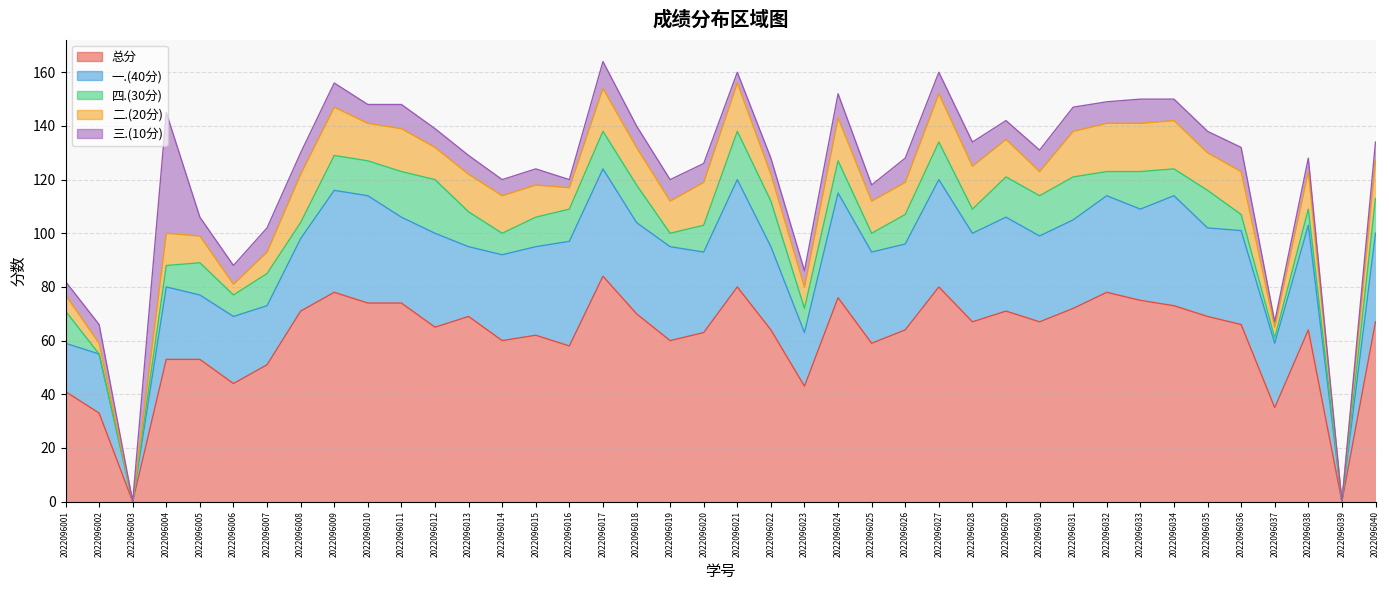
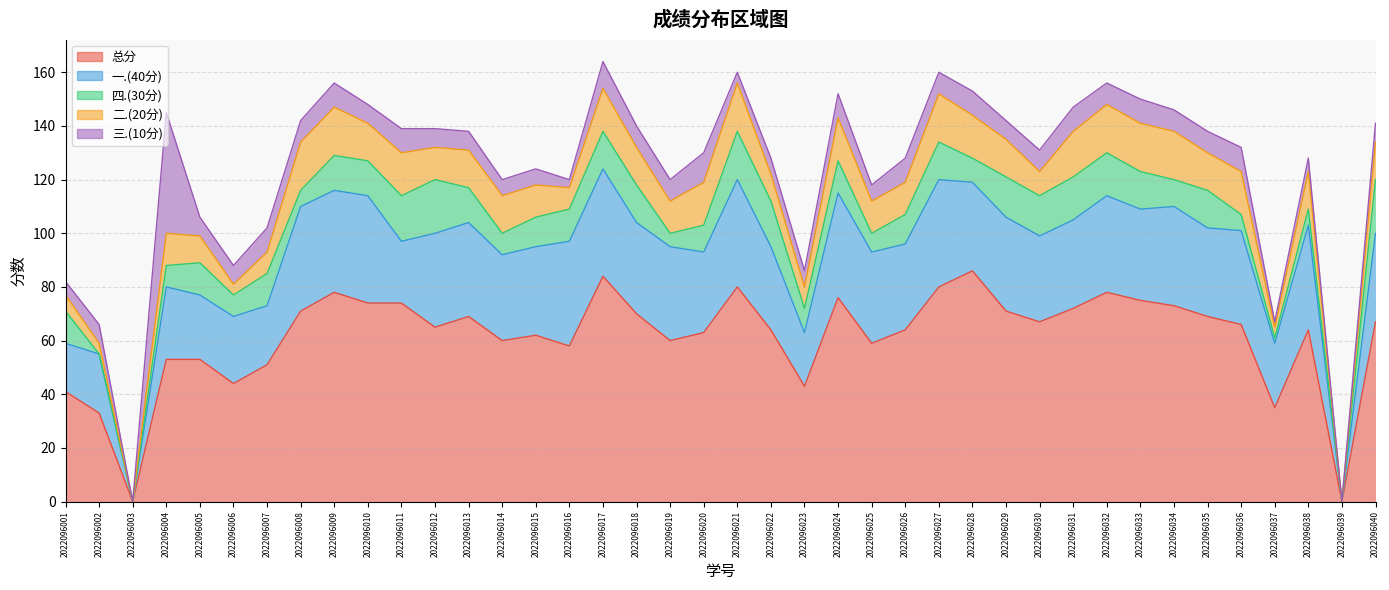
  {
    "总分": {
      "2022096001": 41,
      "2022096002": 33,
      "2022096004": 53,
      "2022096005": 53,
      "2022096006": 44,
      "2022096007": 51,
      "2022096008": 71,
      "2022096009": 78,
      "2022096010": 74,
      "2022096011": 74,
      "2022096012": 65,
      "2022096013": 69,
      "2022096014": 60,
      "2022096015": 62,
      "2022096016": 58,
      "2022096017": 84,
      "2022096018": 70,
      "2022096019": 60,
      "2022096020": 63,
      "2022096021": 80,
      "2022096022": 64,
      "2022096023": 43,
      "2022096024": 76,
      "2022096025": 59,
      "2022096026": 64,
      "2022096027": 80,
-     "2022096028": 67,
+     "2022096028": 86,
      "2022096029": 71,
      "2022096030": 67,
      "2022096031": 72,
      "2022096032": 78,
      "2022096033": 75,
      "2022096034": 73,
      "2022096035": 69,
      "2022096036": 66,
      "2022096037": 35,
      "2022096038": 64,
      "2022096040": 67
    },
    "一.(40分)": {
      "2022096001": 18,
      "2022096004": 27,
      "2022096005": 24,
      "2022096006": 25,
      "2022096007": 22,
-     "2022096008": 27,
+     "2022096008": 39,
      "2022096009": 38,
      "2022096010": 40,
-     "2022096011": 32,
+     "2022096011": 23,
      "2022096012": 35,
-     "2022096013": 26,
+     "2022096013": 35,
      "2022096014": 32,
      "2022096015": 33,
      "2022096016": 39,
      "2022096017": 40,
      "2022096018": 34,
      "2022096019": 35,
      "2022096020": 30,
      "2022096021": 40,
      "2022096022": 31,
      "2022096023": 20,
      "2022096024": 39,
      "2022096025": 34,
      "2022096026": 32,
      "2022096027": 40,
      "2022096028": 33,
      "2022096029": 35,
      "2022096030": 32,
      "2022096031": 33,
      "2022096032": 36,
      "2022096033": 34,
-     "2022096034": 41,
+     "2022096034": 37,
      "2022096035": 33,
      "2022096036": 35,
      "2022096037": 24,
      "2022096038": 39,
      "2022096040": 33
    },
    "四.(30分)": {
      "2022096001": 12,
      "2022096004": 8,
      "2022096005": 12,
      "2022096006": 8,
      "2022096007": 12,
      "2022096008": 6,
      "2022096009": 13,
      "2022096010": 13,
      "2022096011": 17,
      "2022096012": 20,
      "2022096013": 13,
      "2022096014": 8,
      "2022096015": 11,
      "2022096016": 12,
      "2022096017": 14,
      "2022096018": 14,
      "2022096019": 5,
      "2022096020": 10,
      "2022096021": 18,
      "2022096022": 17,
      "2022096023": 9,
      "2022096024": 12,
      "2022096025": 7,
      "2022096026": 11,
      "2022096027": 14,
      "2022096028": 9,
      "2022096029": 15,
      "2022096030": 15,
      "2022096031": 16,
-     "2022096032": 9,
+     "2022096032": 16,
      "2022096033": 14,
      "2022096034": 10,
      "2022096035": 14,
      "2022096036": 6,
      "2022096037": 2,
      "2022096038": 6,
-     "2022096040": 13
+     "2022096040": 20
    },
    "二.(20分)": {
      "2022096001": 6,
      "2022096002": 4,
      "2022096004": 12,
      "2022096005": 10,
      "2022096006": 4,
      "2022096007": 8,
      "2022096008": 18,
      "2022096009": 18,
      "2022096010": 14,
      "2022096011": 16,
      "2022096012": 12,
      "2022096013": 14,
      "2022096014": 14,
      "2022096015": 12,
      "2022096016": 8,
      "2022096017": 16,
      "2022096018": 14,
      "2022096019": 12,
      "2022096020": 16,
      "2022096021": 18,
      "2022096022": 10,
      "2022096023": 8,
      "2022096024": 16,
      "2022096025": 12,
      "2022096026": 12,
      "2022096027": 18,
      "2022096028": 16,
      "2022096029": 14,
      "2022096030": 9,
      "2022096031": 17,
      "2022096032": 18,
      "2022096033": 18,
      "2022096034": 18,
      "2022096035": 14,
      "2022096036": 16,
      "2022096037": 4,
      "2022096038": 14,
      "2022096040": 14
    },
    "三.(10分)": {
      "2022096001": 5,
      "2022096002": 7,
      "2022096005": 7,
      "2022096006": 7,
      "2022096007": 9,
      "2022096008": 8,
      "2022096009": 9,
      "2022096010": 7,
      "2022096011": 9,
      "2022096012": 7,
      "2022096013": 7,
      "2022096014": 6,
      "2022096015": 6,
      "2022096016": 3,
      "2022096017": 10,
      "2022096018": 8,
      "2022096019": 8,
-     "2022096020": 7,
+     "2022096020": 11,
      "2022096021": 4,
      "2022096022": 6,
      "2022096023": 6,
      "2022096024": 9,
      "2022096025": 6,
      "2022096026": 9,
      "2022096027": 8,
      "2022096028": 9,
      "2022096029": 7,
      "2022096030": 8,
      "2022096031": 9,
      "2022096032": 8,
      "2022096033": 9,
      "2022096034": 8,
      "2022096035": 8,
      "2022096036": 9,
      "2022096037": 2,
      "2022096038": 5,
      "2022096040": 7
    }
  }
